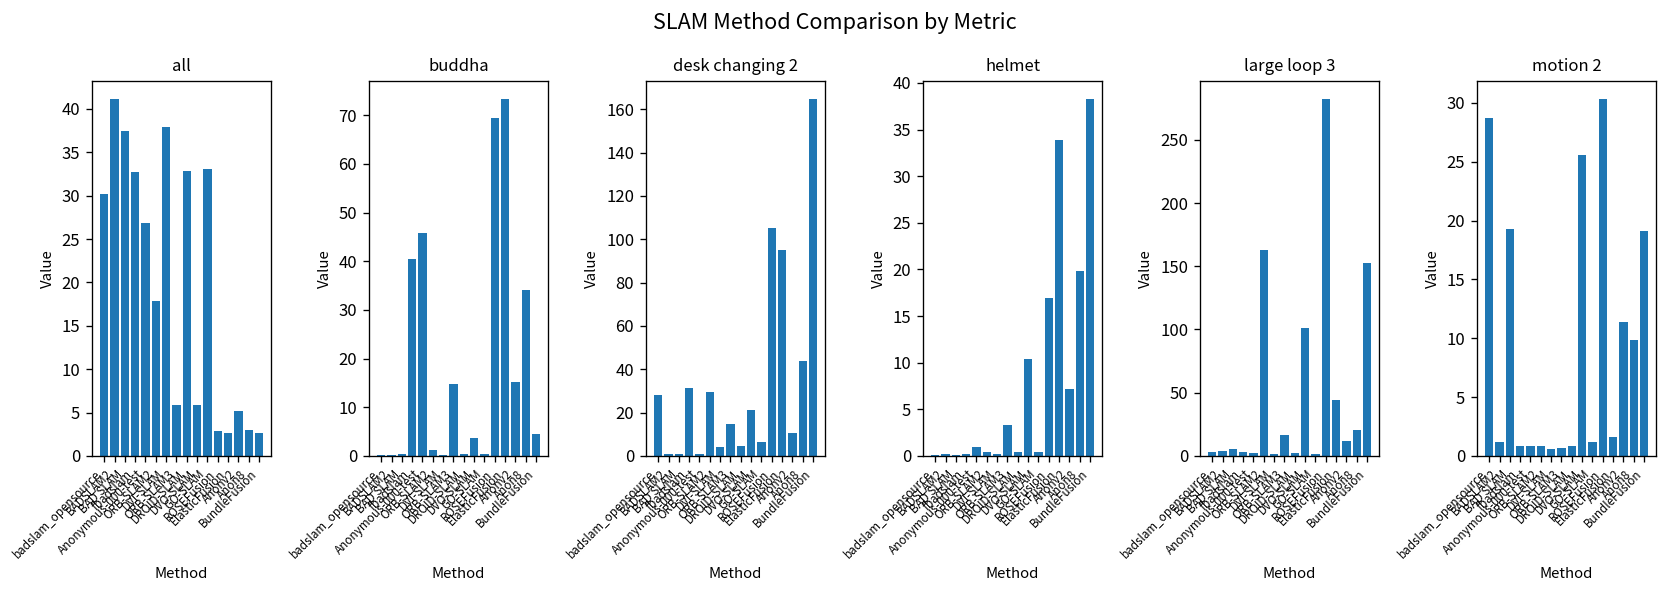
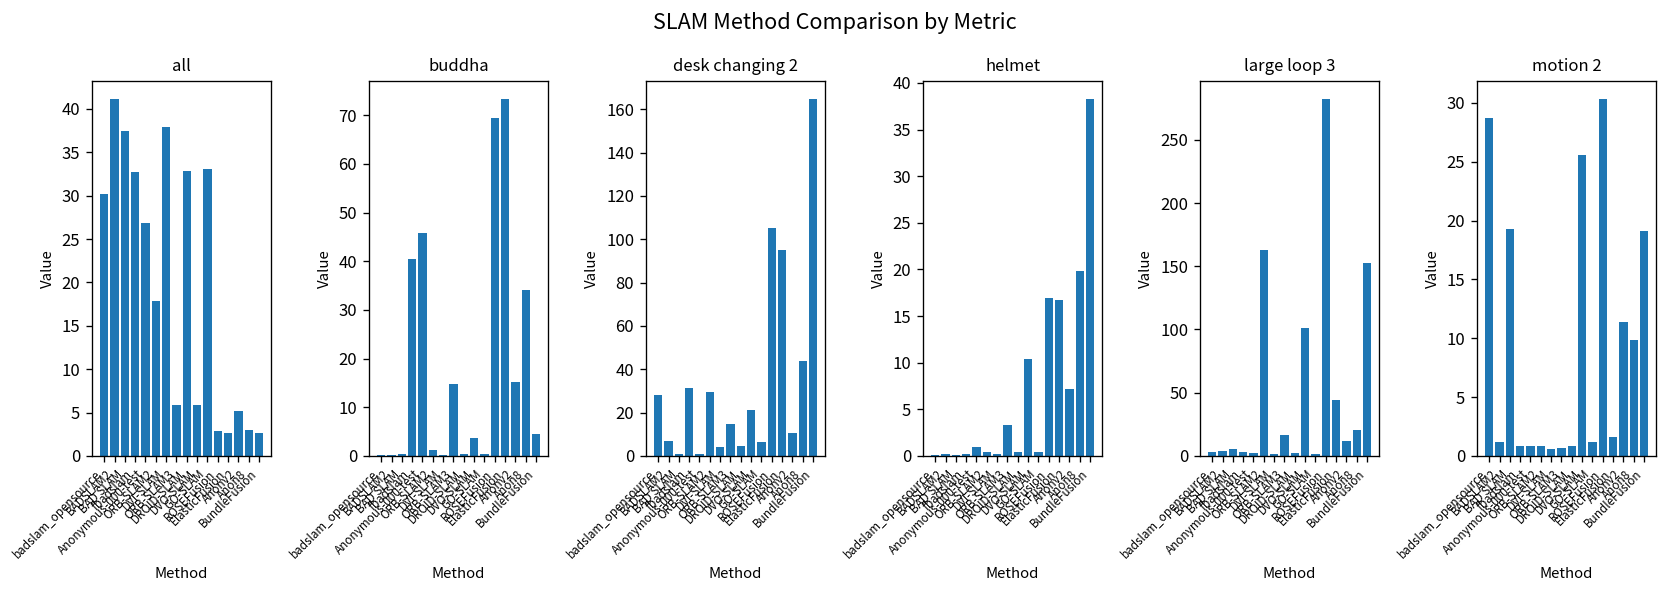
  {
    "all": {
      "badslam_opensource": 30,
      "BADSLAM2": 41,
      "BAD SLAM": 37,
      "fbadslam": 33,
      "Anonymous-000-test": 27,
      "ORB-SLAM2": 18,
      "DVI-SLAM": 38,
      "ORB-SLAM3": 6,
      "DROID-SLAM": 33,
      "DVO-SLAM": 6,
      "GO-SLAM": 33,
      "ROSEFusion": 3,
      "ElasticFusion": 3,
      "Anonv2": 5,
      "Anon8": 3,
      "BundleFusion": 3
    },
    "buddha": {
      "fbadslam": 41,
      "Anonymous-000-test": 46,
      "ORB-SLAM2": 1,
      "ORB-SLAM3": 15,
      "DVO-SLAM": 4,
      "ROSEFusion": 69,
      "ElasticFusion": 73,
      "Anonv2": 15,
      "Anon8": 34,
      "BundleFusion": 5
    },
    "desk changing 2": {
      "badslam_opensource": 28,
-     "BADSLAM2": 1,
+     "BADSLAM2": 7,
      "fbadslam": 32,
      "ORB-SLAM2": 30,
      "DVI-SLAM": 4,
      "ORB-SLAM3": 15,
      "DROID-SLAM": 4,
      "DVO-SLAM": 21,
      "GO-SLAM": 7,
      "ROSEFusion": 105,
      "ElasticFusion": 95,
      "Anonv2": 10,
      "Anon8": 44,
      "BundleFusion": 165
    },
    "helmet": {
      "Anonymous-000-test": 1,
      "ORB-SLAM2": 0,
      "ORB-SLAM3": 3,
      "DROID-SLAM": 0,
      "DVO-SLAM": 10,
      "GO-SLAM": 0,
      "ROSEFusion": 17,
-     "ElasticFusion": 34,
+     "ElasticFusion": 17,
      "Anonv2": 7,
      "Anon8": 20,
      "BundleFusion": 38
    },
    "large loop 3": {
      "badslam_opensource": 3,
      "BADSLAM2": 4,
      "BAD SLAM": 5,
      "fbadslam": 3,
      "Anonymous-000-test": 3,
      "ORB-SLAM2": 163,
      "ORB-SLAM3": 16,
      "DVO-SLAM": 101,
      "ROSEFusion": 283,
      "ElasticFusion": 45,
      "Anonv2": 12,
      "Anon8": 20,
      "BundleFusion": 153
    },
    "motion 2": {
      "badslam_opensource": 29,
      "BADSLAM2": 1,
      "BAD SLAM": 19,
      "fbadslam": 1,
      "Anonymous-000-test": 1,
      "ORB-SLAM2": 1,
      "DVI-SLAM": 1,
      "ORB-SLAM3": 1,
      "DROID-SLAM": 1,
      "DVO-SLAM": 26,
      "GO-SLAM": 1,
      "ROSEFusion": 30,
      "ElasticFusion": 2,
      "Anonv2": 11,
      "Anon8": 10,
      "BundleFusion": 19
    }
  }
